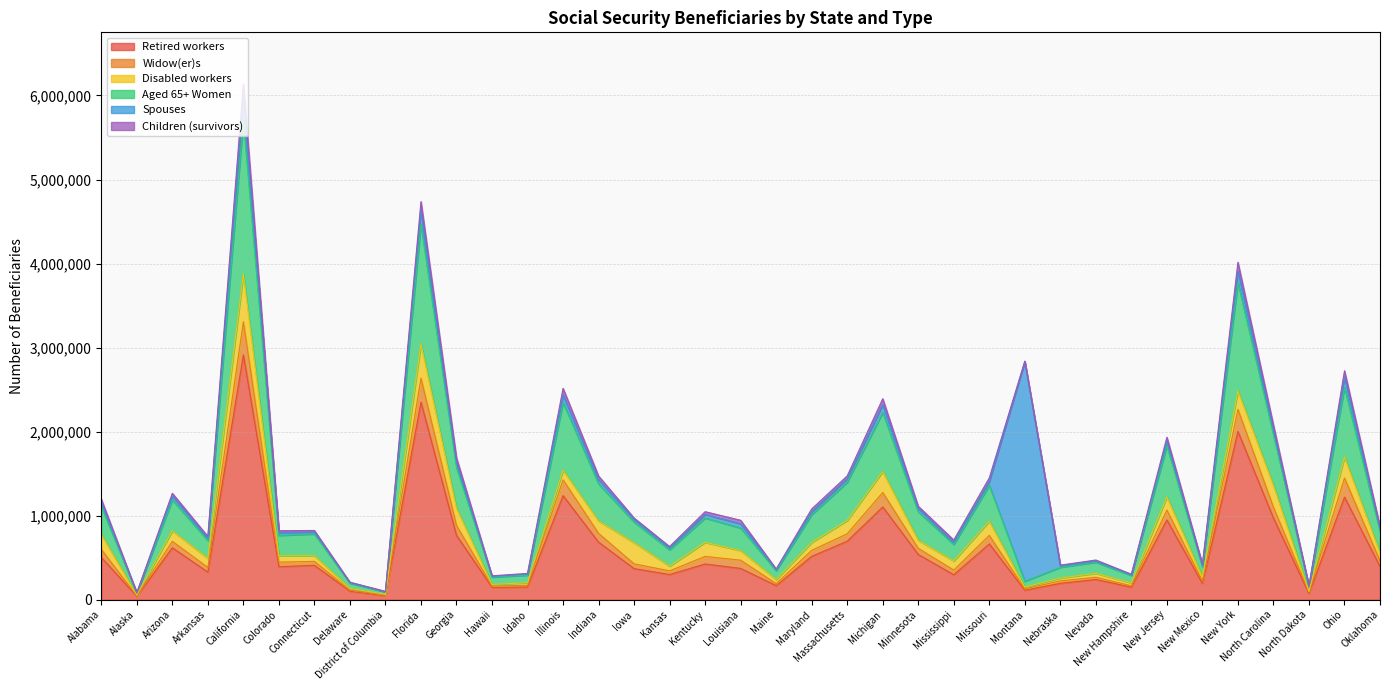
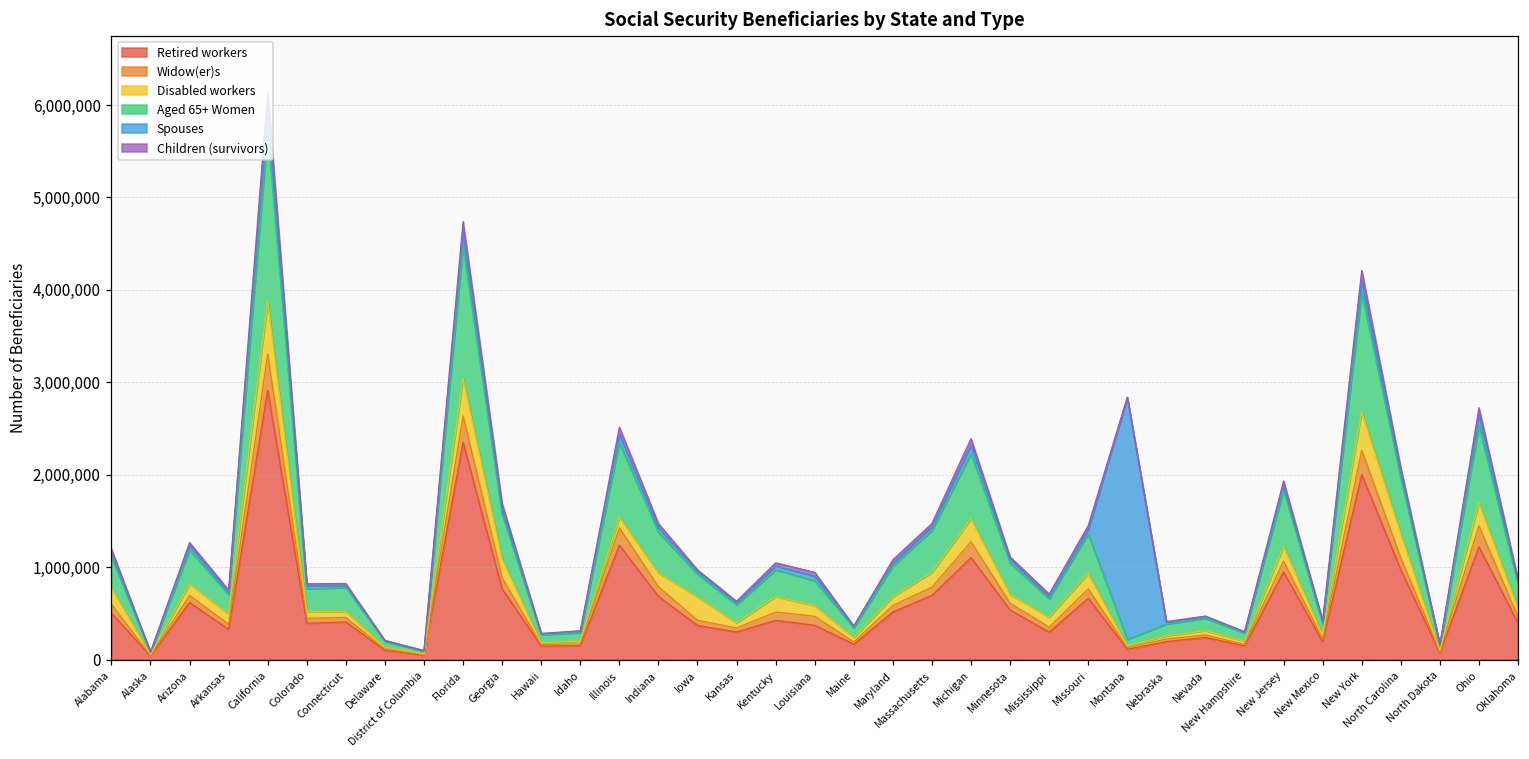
  {
    "Disabled workers": {
      "Alabama": "200,000",
      "Arizona": "100,000",
      "Arkansas": "100,000",
      "California": "600,000",
      "Colorado": "100,000",
      "Connecticut": "100,000",
      "Florida": "400,000",
      "Georgia": "200,000",
      "Idaho": "0",
      "Illinois": "100,000",
      "Indiana": "100,000",
      "Iowa": "300,000",
      "Kansas": "100,000",
      "Kentucky": "200,000",
      "Louisiana": "100,000",
      "Maine": "0",
      "Maryland": "100,000",
      "Massachusetts": "200,000",
      "Michigan": "300,000",
      "Minnesota": "100,000",
      "Mississippi": "100,000",
      "Missouri": "200,000",
      "Nebraska": "0",
      "Nevada": "0",
      "New Hampshire": "0",
      "New Jersey": "200,000",
      "New Mexico": "0",
-     "New York": "200,000",
+     "New York": "400,000",
      "North Carolina": "300,000",
      "Ohio": "300,000",
      "Oklahoma": "100,000"
    },
    "Aged 65+ Women": {
      "Alabama": "300,000",
      "Arizona": "400,000",
      "Colorado": "200,000",
      "Florida": "1,400,000",
      "Georgia": "500,000",
      "Illinois": "800,000",
      "Indiana": "400,000",
      "Iowa": "200,000",
      "Kentucky": "300,000",
      "Louisiana": "300,000",
      "Maryland": "300,000",
      "Massachusetts": "500,000",
      "Michigan": "700,000",
      "Minnesota": "300,000",
      "Missouri": "400,000",
      "Montana": "100,000",
      "New Jersey": "600,000",
      "New York": "1,300,000",
      "North Carolina": "600,000",
      "Ohio": "800,000",
      "Oklahoma": "300,000"
    },
    "Spouses": {
      "Alabama": "0",
      "Arizona": "0",
      "Florida": "200,000",
      "Georgia": "0",
      "Illinois": "100,000",
      "Indiana": "100,000",
      "Kentucky": "0",
      "Louisiana": "100,000",
      "Maryland": "0",
      "Massachusetts": "0",
      "Michigan": "100,000",
      "Missouri": "0",
      "New Jersey": "100,000",
      "New York": "100,000",
      "North Carolina": "100,000",
      "Ohio": "100,000"
    },
    "Children (survivors)": {
      "Alabama": "0",
      "Arizona": "0",
      "Florida": "100,000",
      "Georgia": "100,000",
      "Illinois": "100,000",
      "Indiana": "0",
      "Kentucky": "0",
      "Louisiana": "0",
      "Maryland": "0",
      "Massachusetts": "0",
      "Michigan": "100,000",
      "Mississippi": "0",
      "Missouri": "0",
      "New Jersey": "0",
      "New York": "100,000",
      "North Carolina": "100,000",
      "Ohio": "100,000"
    }
  }
